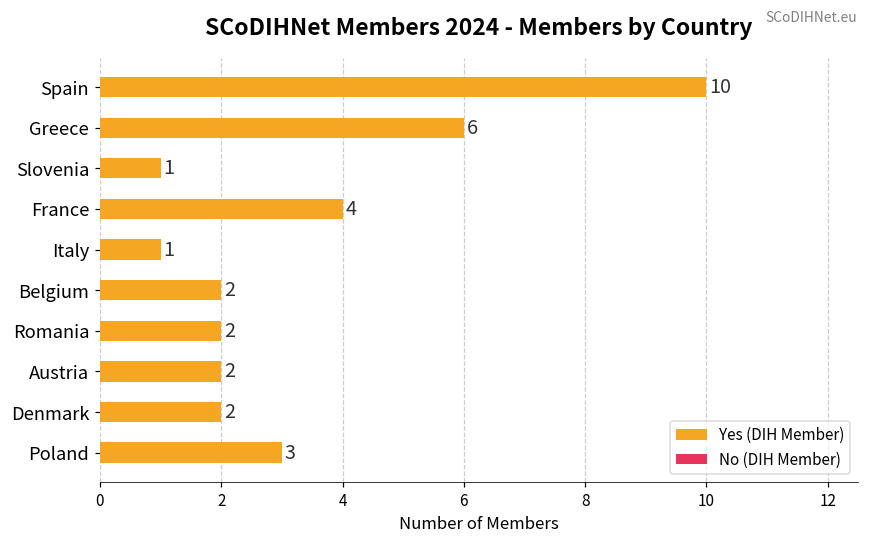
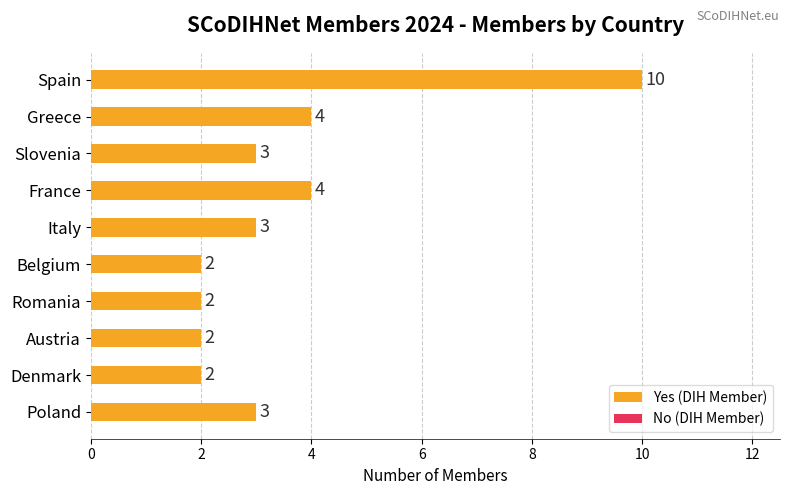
  {
    "Yes (DIH Member)": {
      "Spain": 10,
-     "Greece": 6,
-     "Slovenia": 1,
+     "Greece": 4,
+     "Slovenia": 3,
      "France": 4,
-     "Italy": 1,
+     "Italy": 3,
      "Belgium": 2,
      "Romania": 2,
      "Austria": 2,
      "Denmark": 2,
      "Poland": 3
    },
    "No (DIH Member)": {
      "Spain": 0.0,
      "Greece": 0.0,
      "Slovenia": 0.0,
      "France": 0.0,
      "Italy": 0.0,
      "Belgium": 0.0,
      "Romania": 0.0,
      "Austria": 0.0,
      "Denmark": 0.0,
      "Poland": 0.0
    }
  }
